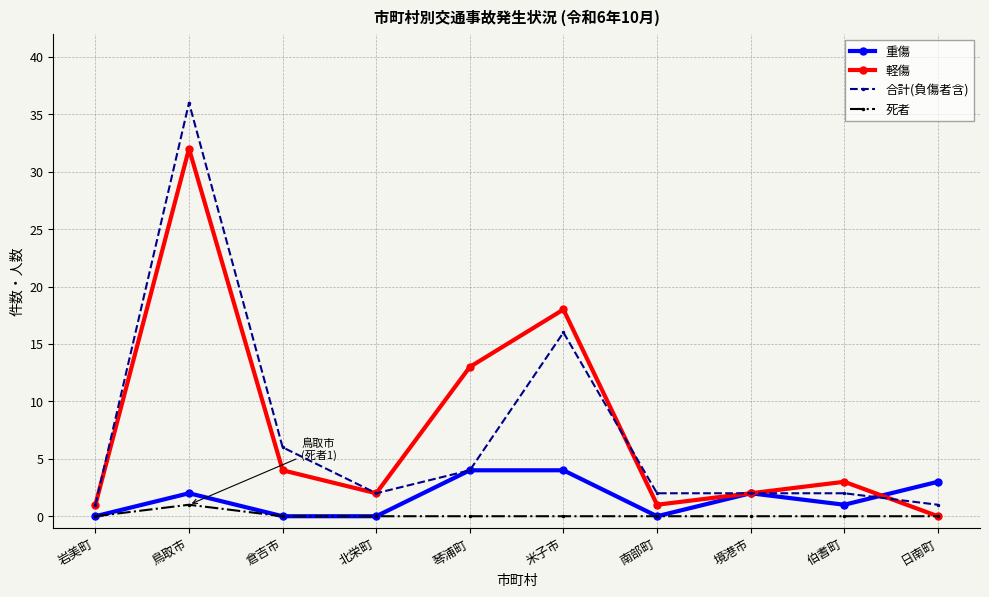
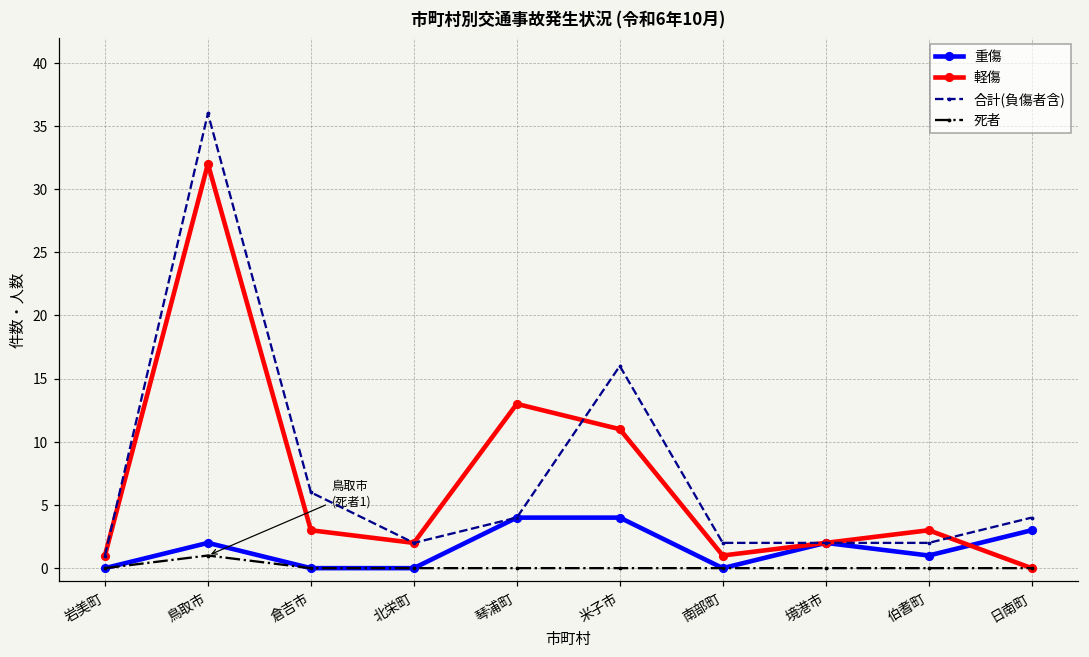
  {
    "重傷": {
      "鳥取市": 2,
      "米子市": 4,
      "伯耆町": 1,
      "日南町": 3
    },
    "軽傷": {
      "鳥取市": 32,
-     "倉吉市": 4,
+     "倉吉市": 3,
      "琴浦町": 13,
-     "米子市": 18,
+     "米子市": 11,
      "南部町": 1,
      "伯耆町": 3
    },
    "合計(負傷者含)": {
      "鳥取市": 36,
      "倉吉市": 6,
      "米子市": 16,
      "南部町": 2,
      "伯耆町": 2,
-     "日南町": 1
+     "日南町": 4
    },
    "死者": {
      "鳥取市": 1,
      "琴浦町": 0,
      "米子市": 0,
      "境港市": 0,
      "伯耆町": 0
    }
  }
